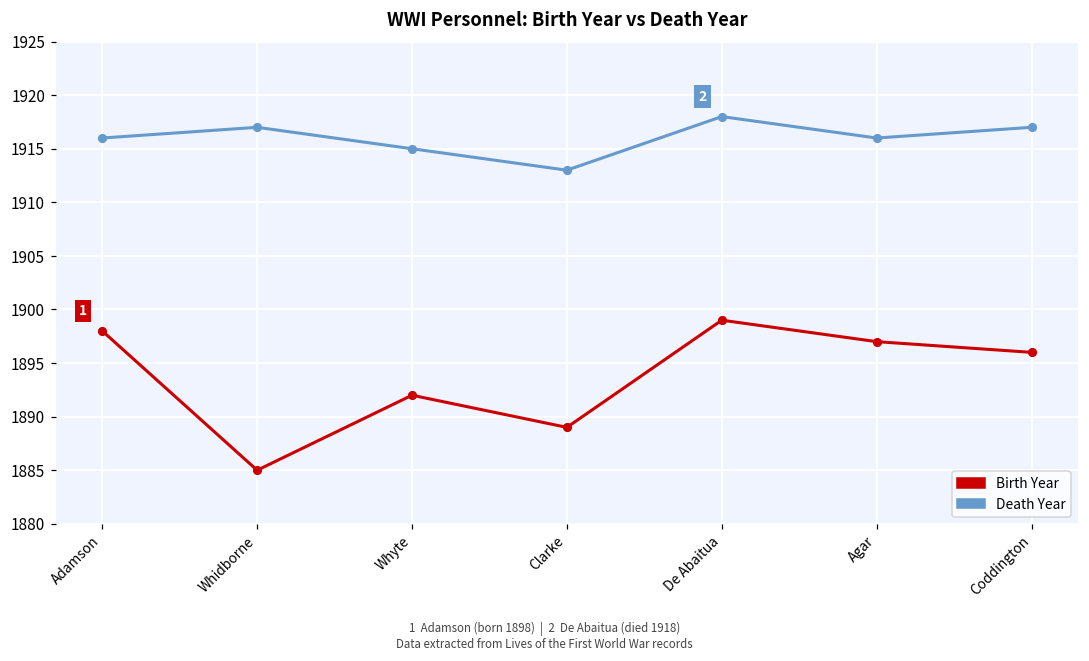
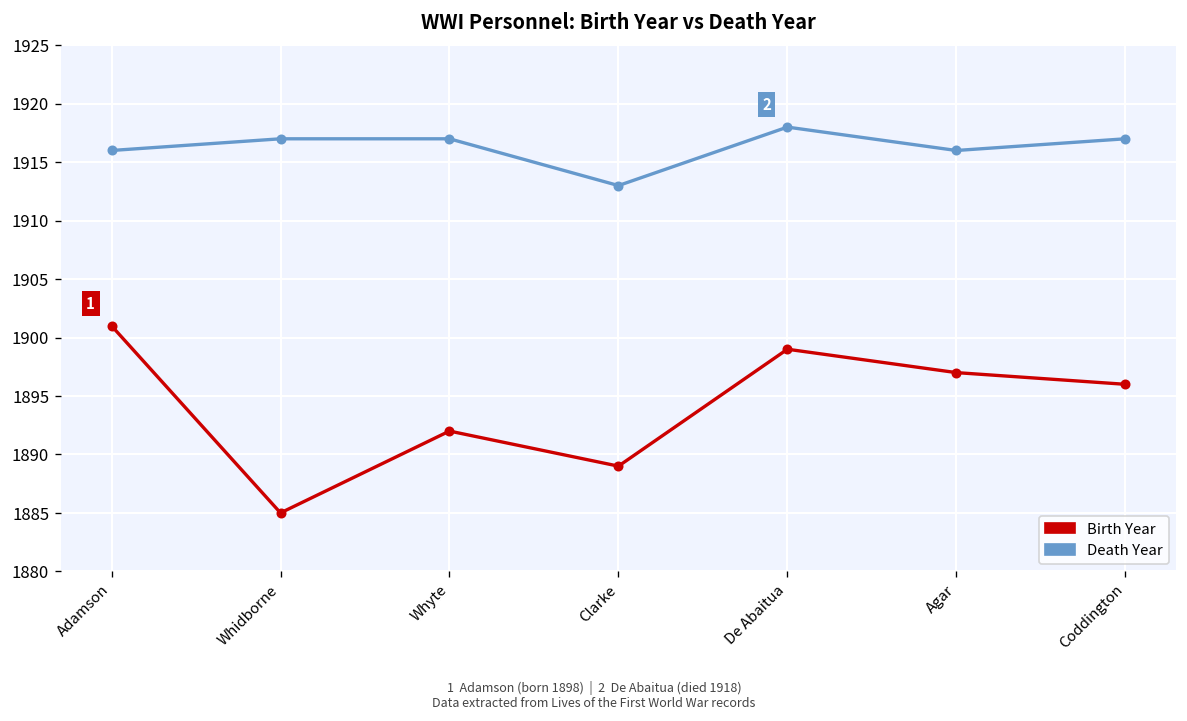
  {
    "Birth Year": {
-     "Adamson": 1898,
+     "Adamson": 1901,
      "Whidborne": 1885,
      "Whyte": 1892,
      "Clarke": 1889,
      "De Abaitua": 1899,
      "Agar": 1897,
      "Coddington": 1896
    },
    "Death Year": {
      "Adamson": 1916,
      "Whidborne": 1917,
-     "Whyte": 1915,
+     "Whyte": 1917,
      "Clarke": 1913,
      "Agar": 1916,
      "Coddington": 1917
    }
  }
